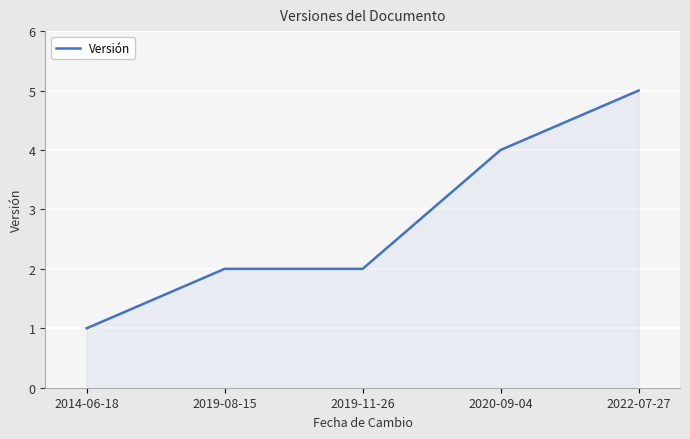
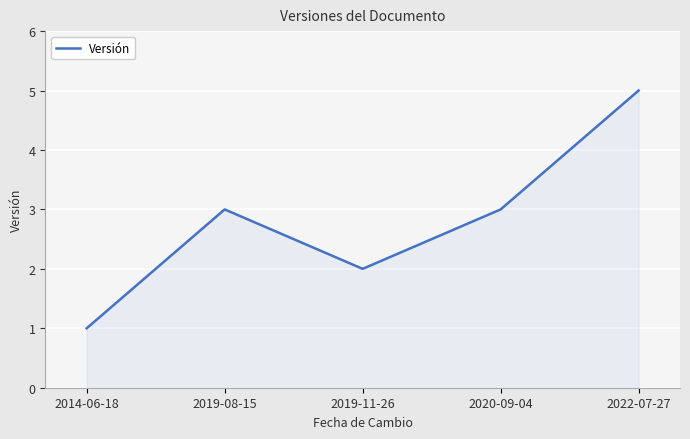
  {
    "2014-06-18": 1,
-   "2019-08-15": 2,
+   "2019-08-15": 3,
    "2019-11-26": 2,
-   "2020-09-04": 4,
+   "2020-09-04": 3,
    "2022-07-27": 5
  }
